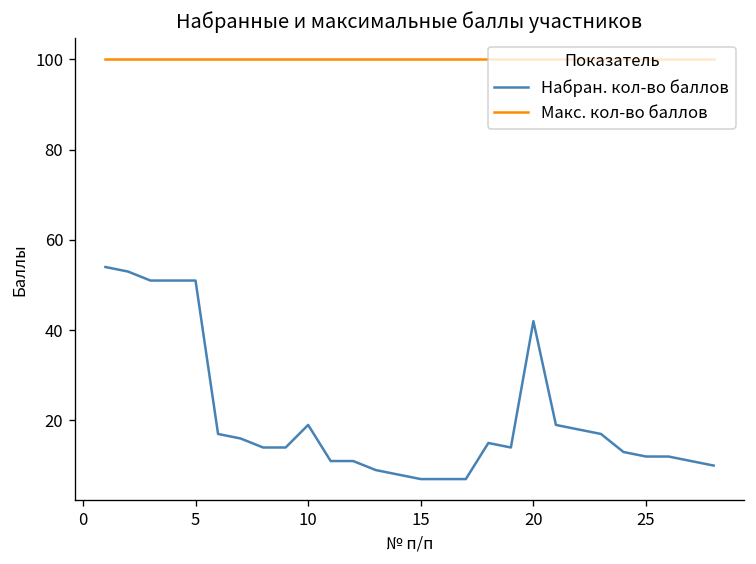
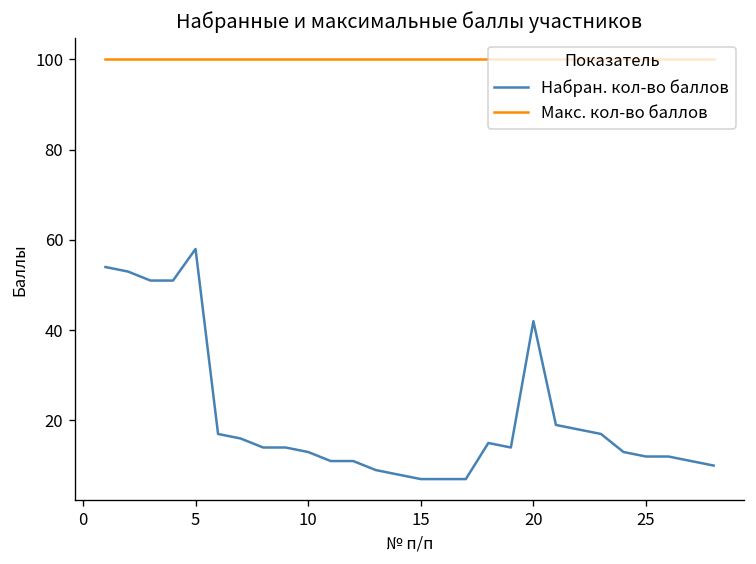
  {
    "Набран. кол-во баллов": {
-     "5": 51,
-     "10": 19,
+     "5": 58,
+     "10": 13,
      "15": 7,
      "20": 42,
      "25": 12
    },
    "Макс. кол-во баллов": {
      "5": 100,
      "10": 100,
      "15": 100
    }
  }
